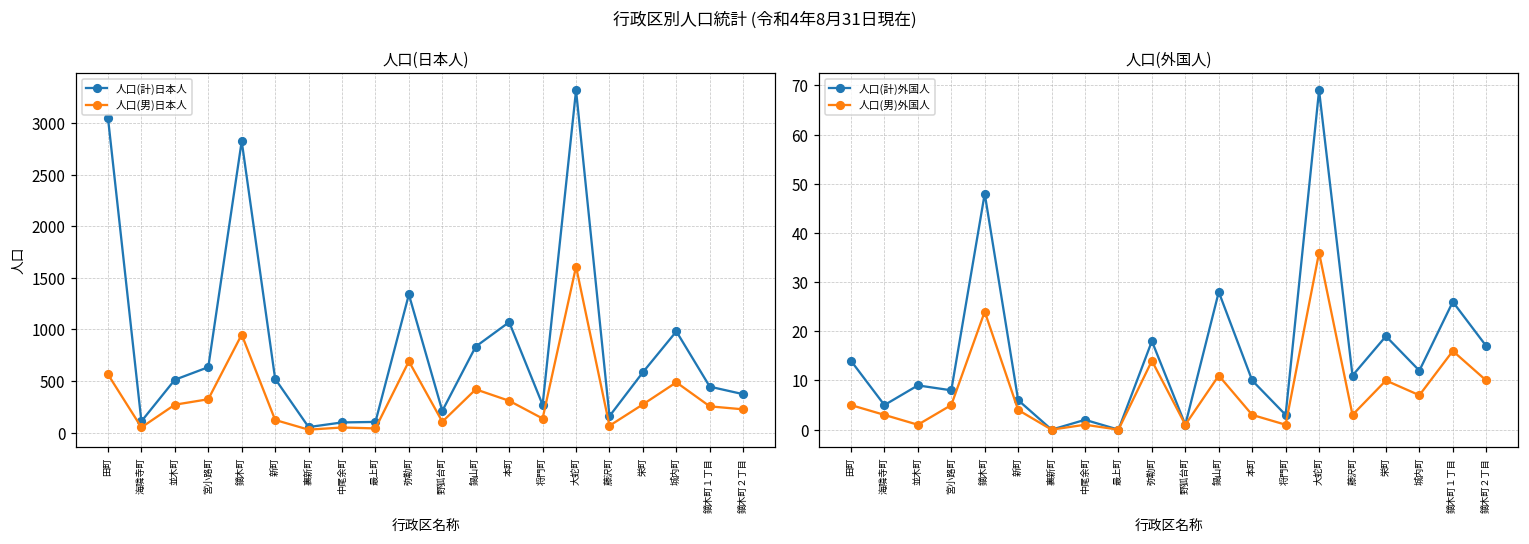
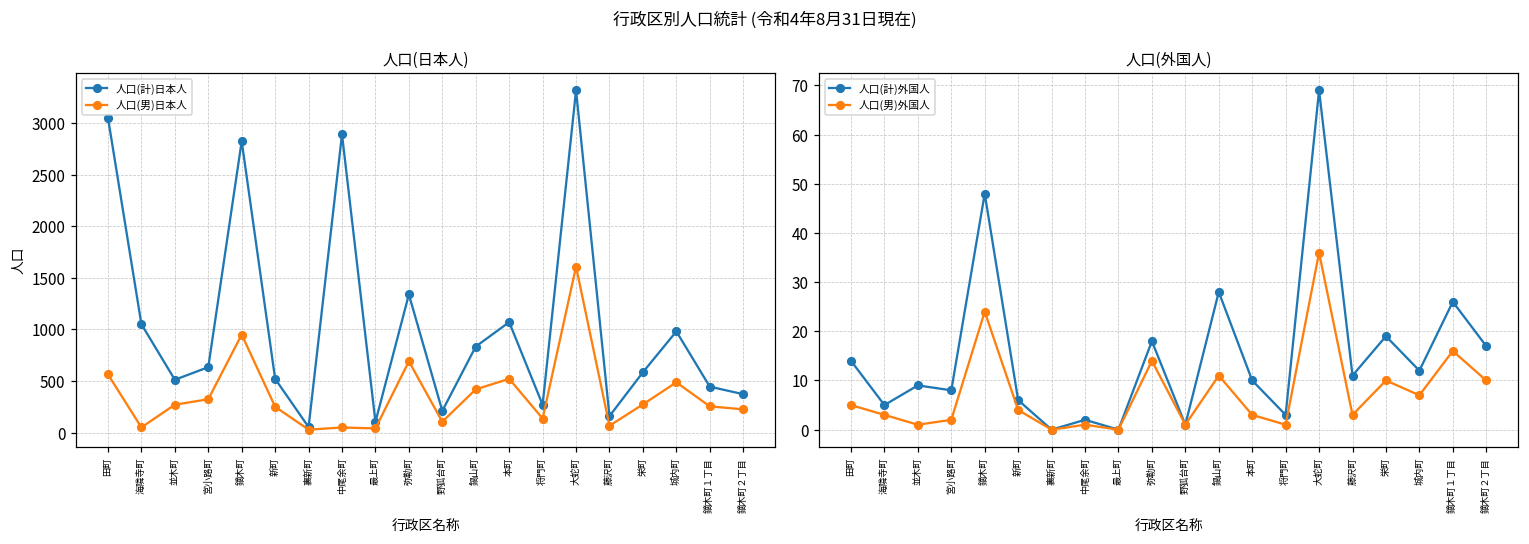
  {
    "人口(日本人)": {
      "人口(計)日本人": {
        "田町": 3100,
-       "海隣寺町": 100,
+       "海隣寺町": 1100,
        "並木町": 500,
        "宮小路町": 600,
        "鏑木町": 2800,
        "新町": 500,
-       "中尾余町": 100,
+       "中尾余町": 2900,
        "最上町": 100,
        "弥勒町": 1300,
        "野狐台町": 200,
        "鍋山町": 800,
        "本町": 1100,
        "将門町": 300,
        "大蛇町": 3300,
        "藤沢町": 200,
        "栄町": 600,
        "城内町": 1000,
        "鏑木町１丁目": 400,
        "鏑木町２丁目": 400
      },
      "人口(男)日本人": {
        "田町": 600,
        "海隣寺町": 100,
        "並木町": 300,
        "宮小路町": 300,
        "鏑木町": 1000,
-       "新町": 100,
+       "新町": 300,
        "中尾余町": 0,
        "最上町": 0,
        "弥勒町": 700,
        "野狐台町": 100,
        "鍋山町": 400,
-       "本町": 300,
+       "本町": 500,
        "将門町": 100,
        "大蛇町": 1600,
        "藤沢町": 100,
        "栄町": 300,
        "城内町": 500,
        "鏑木町１丁目": 300,
        "鏑木町２丁目": 200
      }
    },
    "人口(外国人)": {
      "人口(計)外国人": {
        "田町": 14,
        "海隣寺町": 5,
        "並木町": 9,
        "宮小路町": 8,
        "鏑木町": 48,
        "新町": 6,
        "中尾余町": 2,
        "弥勒町": 18,
        "鍋山町": 28,
        "本町": 10,
        "将門町": 3,
        "大蛇町": 69,
        "藤沢町": 11,
        "栄町": 19,
        "城内町": 12,
        "鏑木町１丁目": 26,
        "鏑木町２丁目": 17
      },
      "人口(男)外国人": {
        "田町": 5,
        "海隣寺町": 3,
        "並木町": 1,
-       "宮小路町": 5,
+       "宮小路町": 2,
        "鏑木町": 24,
        "新町": 4,
        "中尾余町": 1,
        "弥勒町": 14,
        "鍋山町": 11,
        "本町": 3,
        "将門町": 1,
        "大蛇町": 36,
        "藤沢町": 3,
        "栄町": 10,
        "城内町": 7,
        "鏑木町１丁目": 16,
        "鏑木町２丁目": 10
      }
    }
  }
